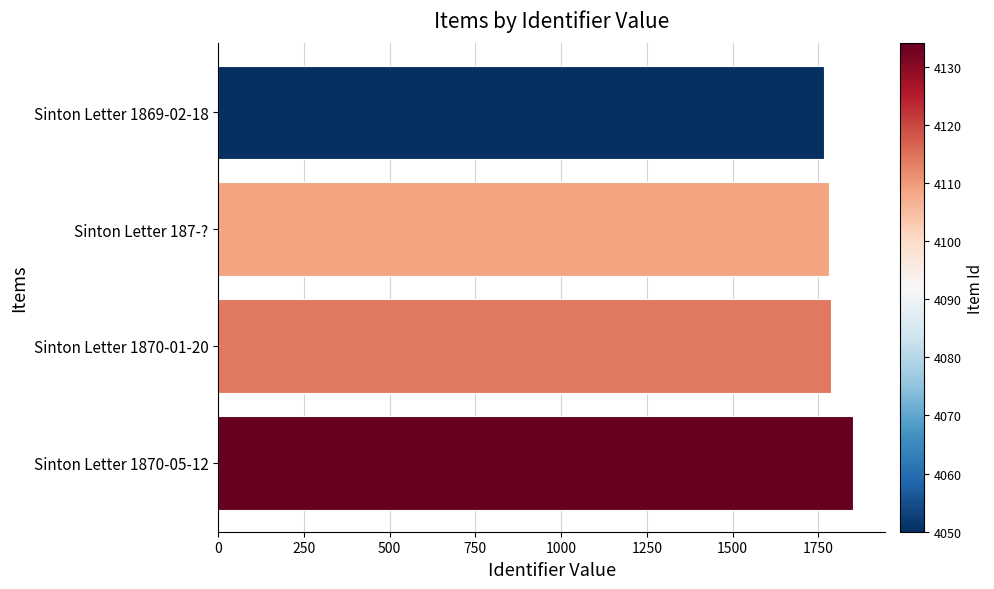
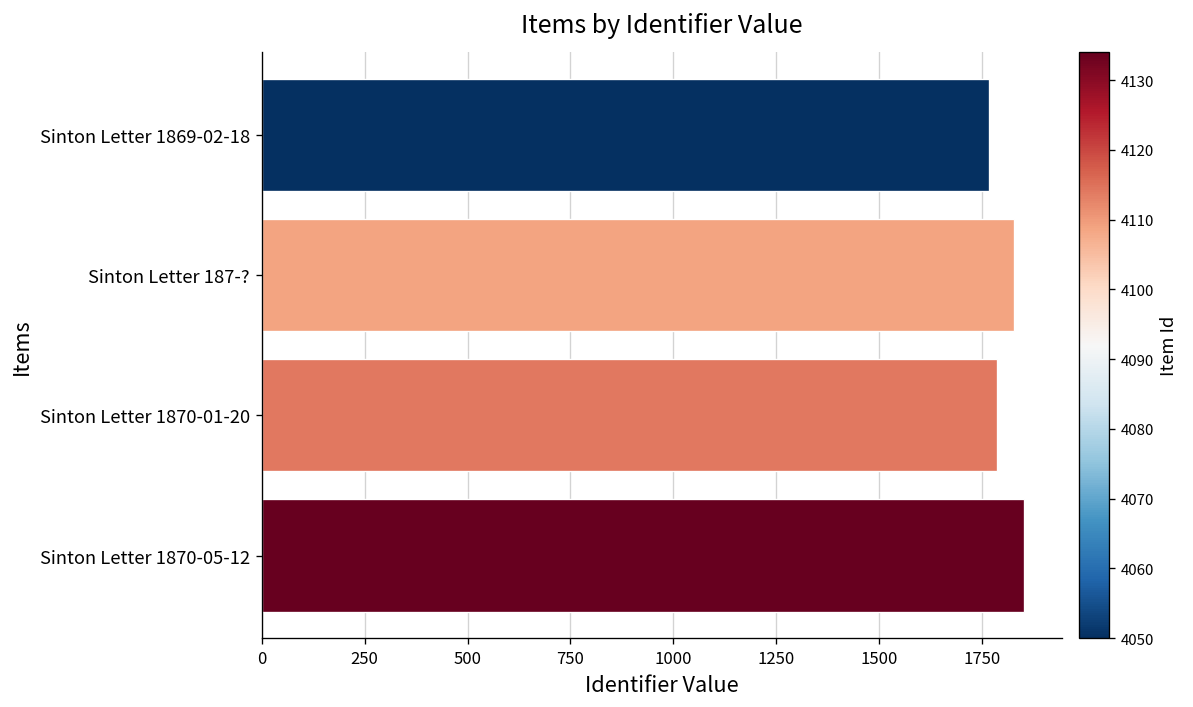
  {
    "Sinton Letter 1869-02-18": 1770,
-   "Sinton Letter 187-?": 1780,
+   "Sinton Letter 187-?": 1830,
    "Sinton Letter 1870-01-20": 1790,
    "Sinton Letter 1870-05-12": 1850
  }
